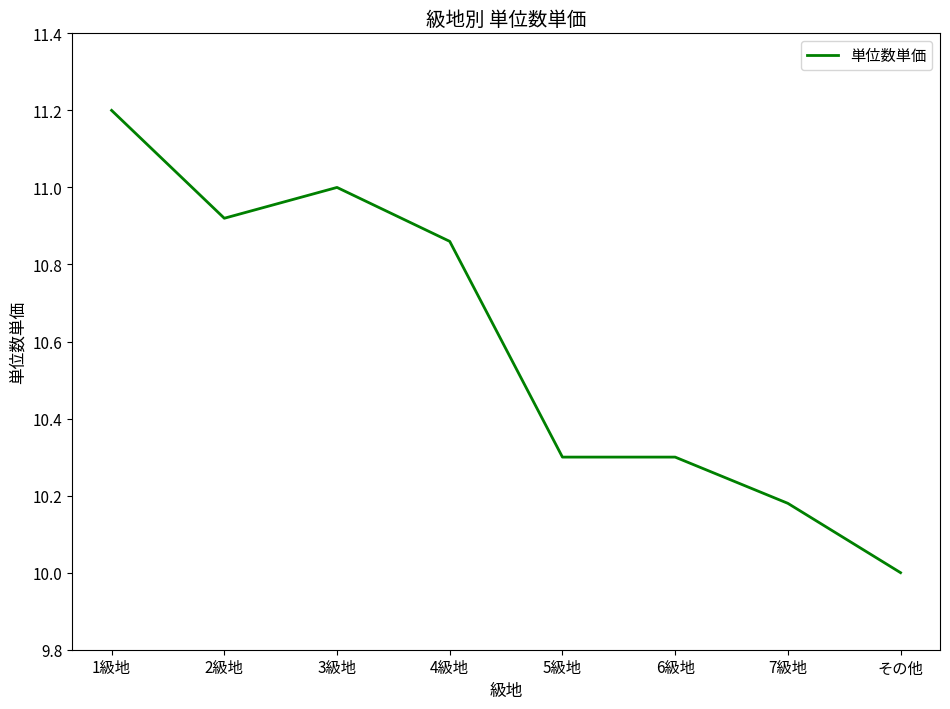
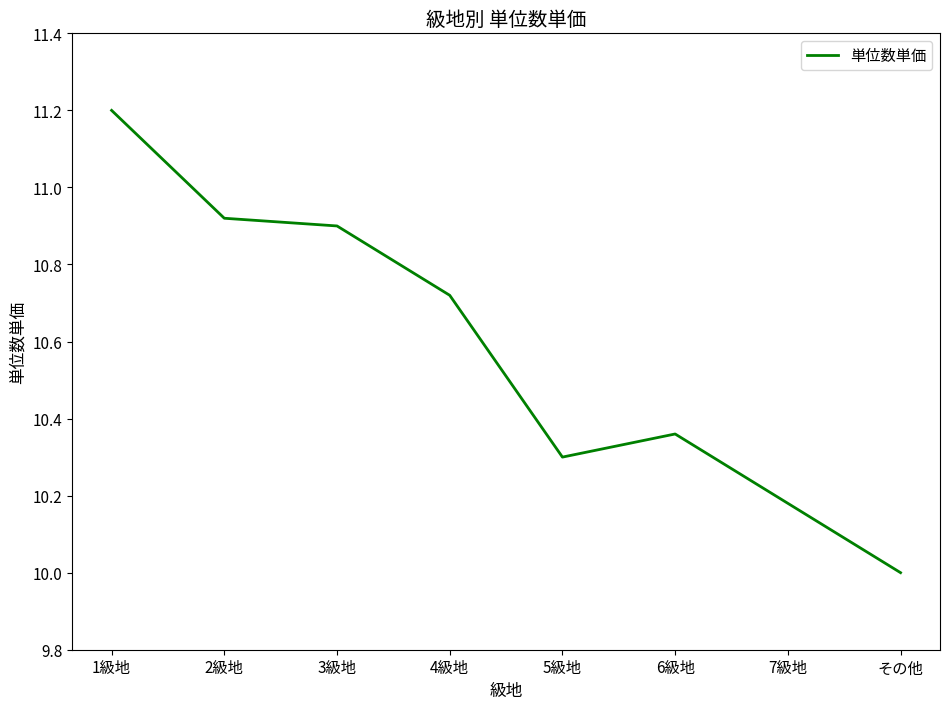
  {
    "1級地": 11.20,
    "2級地": 10.92,
-   "3級地": 11.0,
-   "4級地": 10.86,
+   "3級地": 10.9,
+   "4級地": 10.72,
    "5級地": 10.30,
-   "6級地": 10.30,
+   "6級地": 10.36,
    "7級地": 10.18,
    "その他": 10.00
  }
